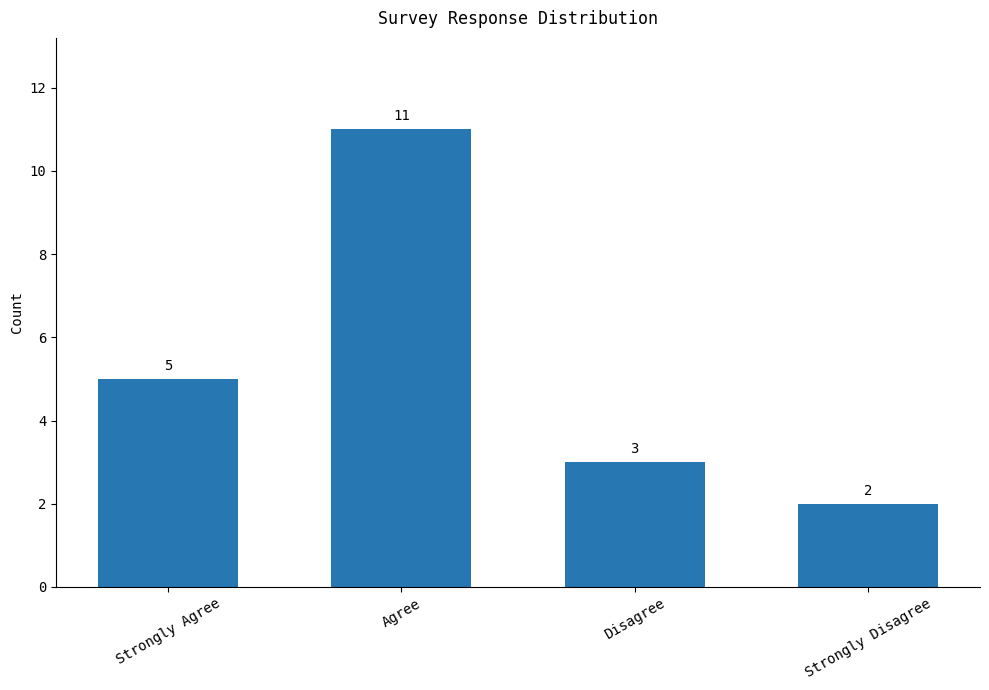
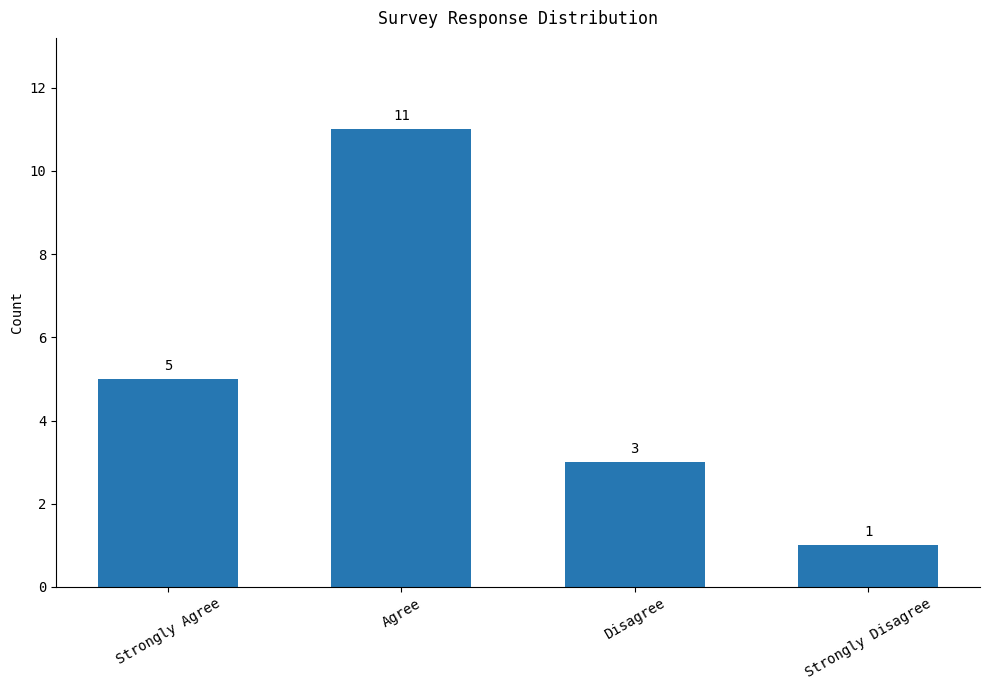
  {
    "Strongly Agree": 5,
    "Agree": 11,
    "Disagree": 3,
-   "Strongly Disagree": 2
+   "Strongly Disagree": 1
  }
